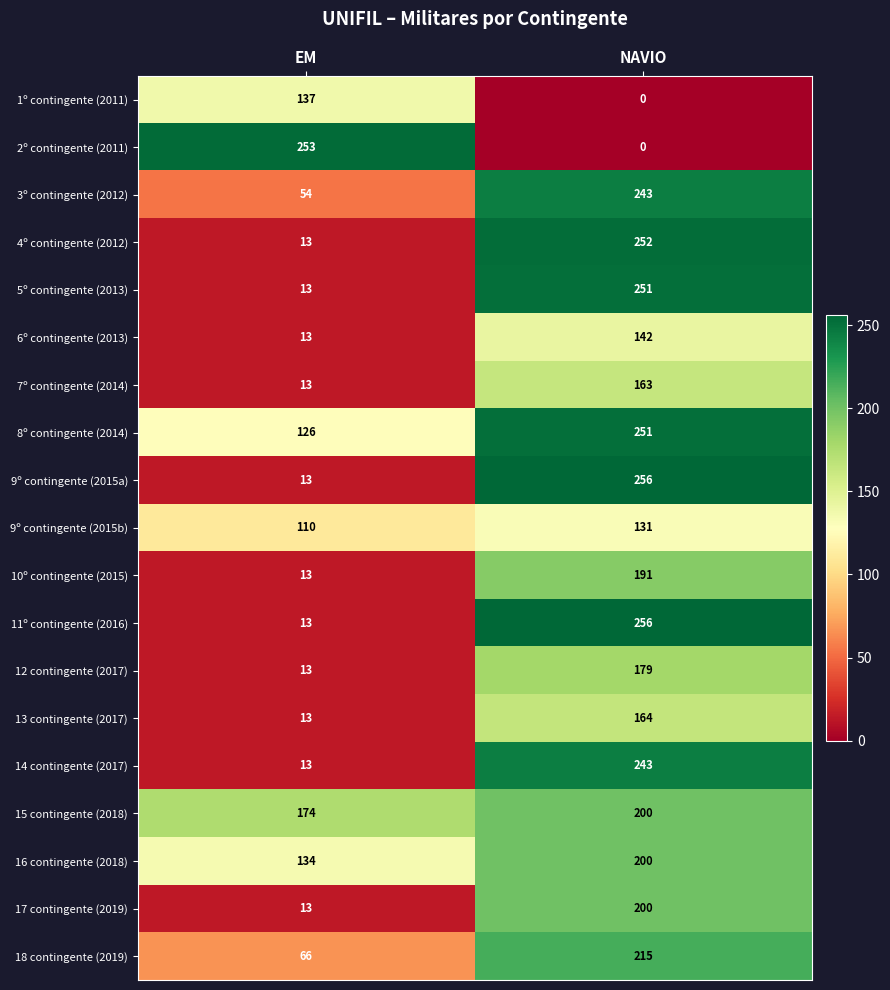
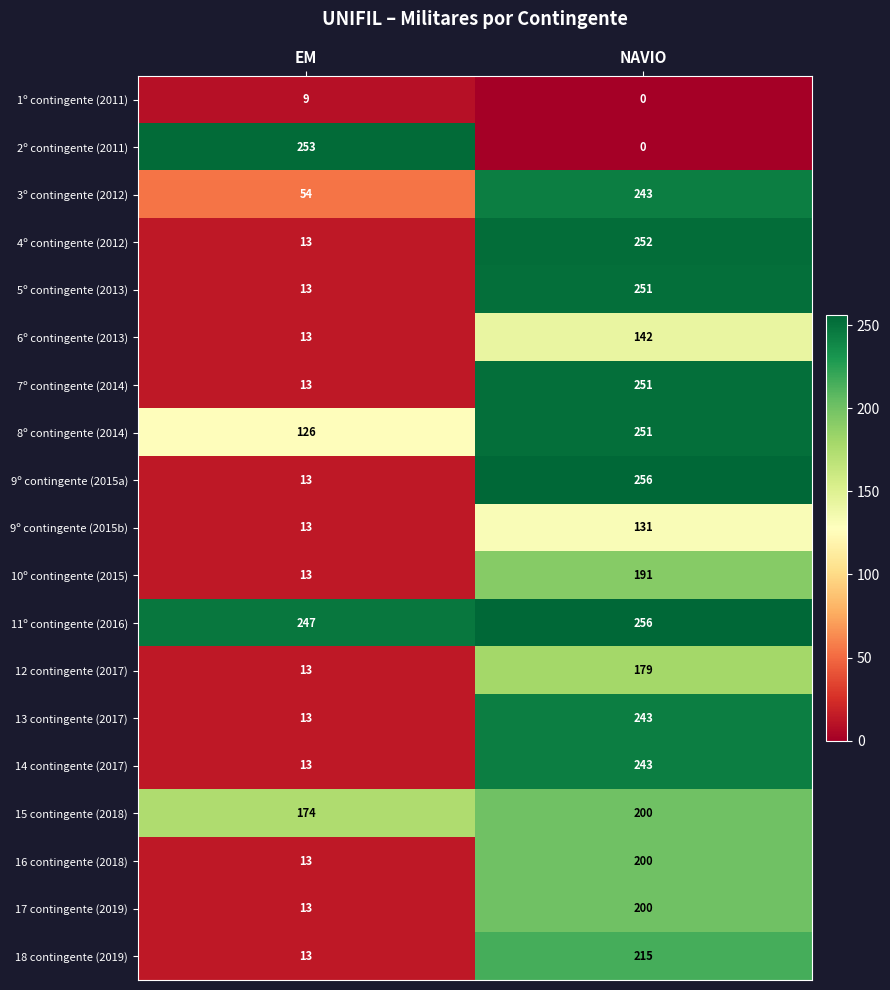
  {
    "1º contingente (2011)": {
-     "EM": 137,
+     "EM": 9,
      "NAVIO": 0
    },
    "2º contingente (2011)": {
      "EM": 253,
      "NAVIO": 0
    },
    "3º contingente (2012)": {
      "EM": 54,
      "NAVIO": 243
    },
    "4º contingente (2012)": {
      "EM": 13,
      "NAVIO": 252
    },
    "5º contingente (2013)": {
      "EM": 13,
      "NAVIO": 251
    },
    "6º contingente (2013)": {
      "EM": 13,
      "NAVIO": 142
    },
    "7º contingente (2014)": {
      "EM": 13,
-     "NAVIO": 163
+     "NAVIO": 251
    },
    "8º contingente (2014)": {
      "EM": 126,
      "NAVIO": 251
    },
    "9º contingente (2015a)": {
      "EM": 13,
      "NAVIO": 256
    },
    "9º contingente (2015b)": {
-     "EM": 110,
+     "EM": 13,
      "NAVIO": 131
    },
    "10º contingente (2015)": {
      "EM": 13,
      "NAVIO": 191
    },
    "11º contingente (2016)": {
-     "EM": 13,
+     "EM": 247,
      "NAVIO": 256
    },
    "12 contingente (2017)": {
      "EM": 13,
      "NAVIO": 179
    },
    "13 contingente (2017)": {
      "EM": 13,
-     "NAVIO": 164
+     "NAVIO": 243
    },
    "14 contingente (2017)": {
      "EM": 13,
      "NAVIO": 243
    },
    "15 contingente (2018)": {
      "EM": 174,
      "NAVIO": 200
    },
    "16 contingente (2018)": {
-     "EM": 134,
+     "EM": 13,
      "NAVIO": 200
    },
    "17 contingente (2019)": {
      "EM": 13,
      "NAVIO": 200
    },
    "18 contingente (2019)": {
-     "EM": 66,
+     "EM": 13,
      "NAVIO": 215
    }
  }
